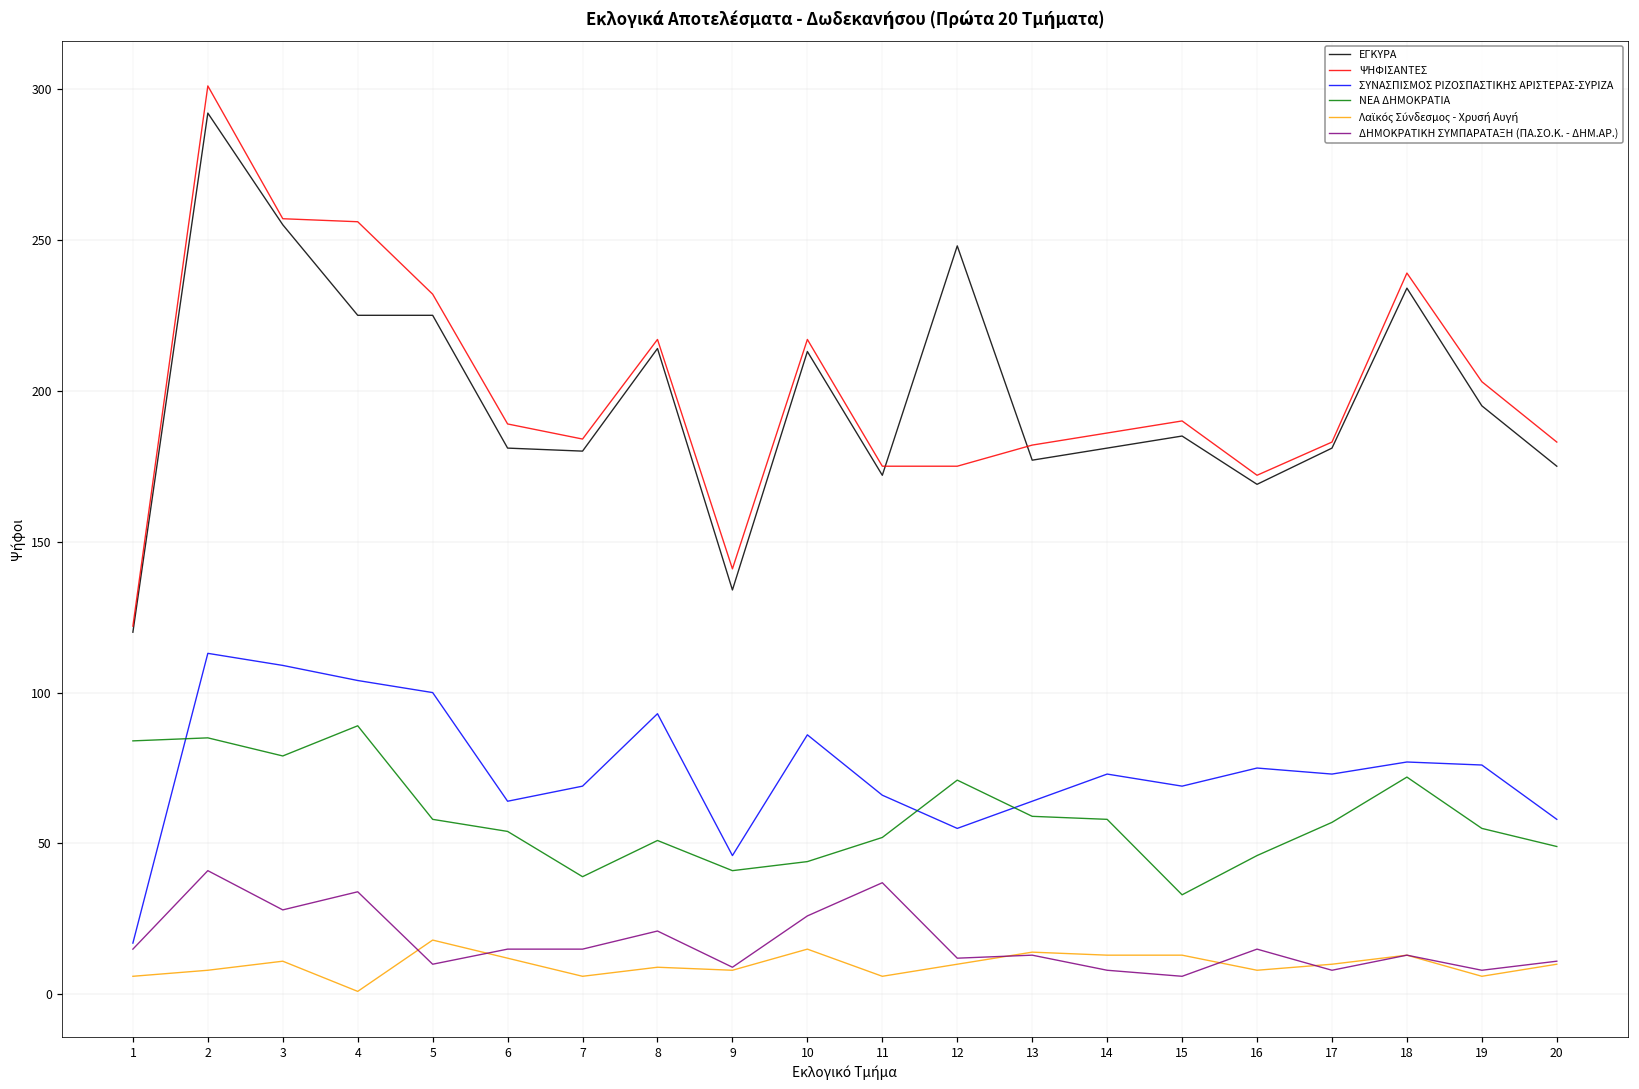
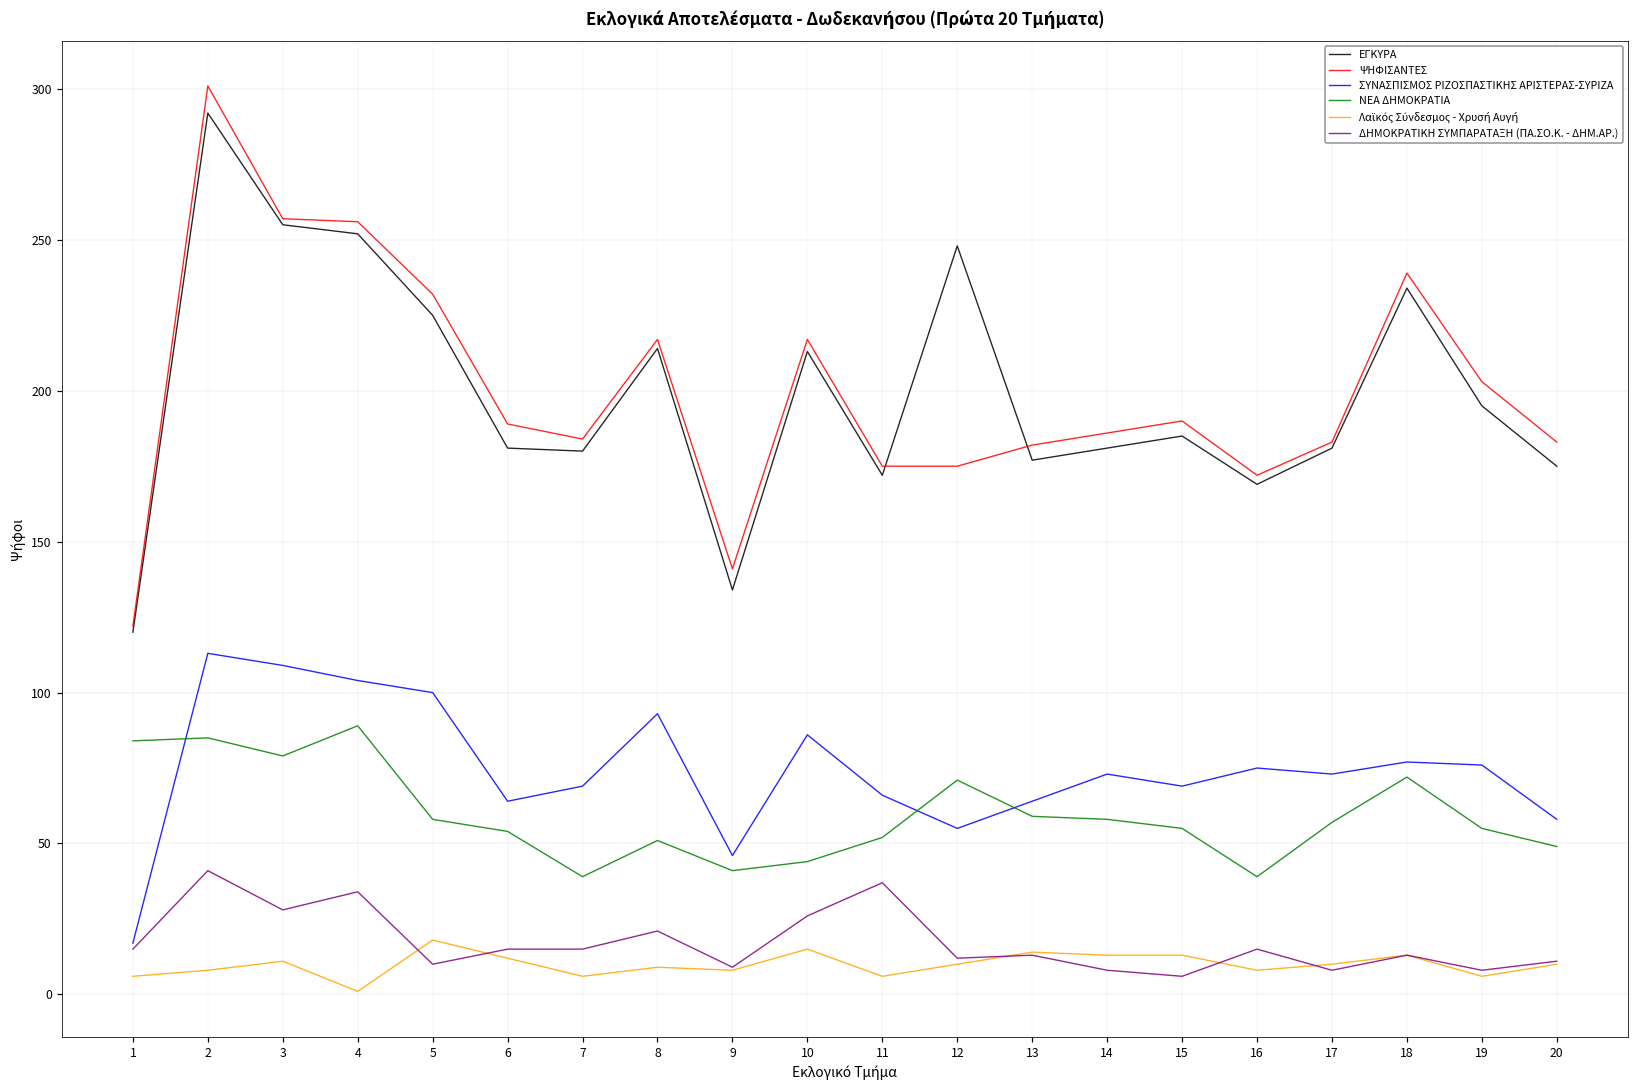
  {
    "ΕΓΚΥΡΑ": {
      "1": 120,
      "2": 292,
      "3": 255,
-     "4": 225,
+     "4": 252,
      "5": 225,
      "6": 181,
      "7": 180,
      "8": 214,
      "9": 134,
      "10": 213,
      "11": 172,
      "12": 248,
      "13": 177,
      "14": 181,
      "15": 185,
      "16": 169,
      "17": 181,
      "18": 234,
      "19": 195,
      "20": 175
    },
    "ΨΗΦΙΣΑΝΤΕΣ": {
      "1": 122,
      "2": 301,
      "3": 257,
      "4": 256,
      "5": 232,
      "6": 189,
      "7": 184,
      "8": 217,
      "9": 141,
      "10": 217,
      "11": 175,
      "12": 175,
      "13": 182,
      "14": 186,
      "15": 190,
      "16": 172,
      "17": 183,
      "18": 239,
      "19": 203,
      "20": 183
    },
    "ΣΥΝΑΣΠΙΣΜΟΣ ΡΙΖΟΣΠΑΣΤΙΚΗΣ ΑΡΙΣΤΕΡΑΣ-ΣΥΡΙΖΑ": {
      "1": 17,
      "2": 113,
      "3": 109,
      "4": 104,
      "5": 100,
      "6": 64,
      "7": 69,
      "8": 93,
      "9": 46,
      "10": 86,
      "11": 66,
      "12": 55,
      "13": 64,
      "14": 73,
      "15": 69,
      "16": 75,
      "17": 73,
      "18": 77,
      "19": 76,
      "20": 58
    },
    "ΝΕΑ ΔΗΜΟΚΡΑΤΙΑ": {
      "1": 84,
      "2": 85,
      "3": 79,
      "4": 89,
      "5": 58,
      "6": 54,
      "7": 39,
      "8": 51,
      "9": 41,
      "10": 44,
      "11": 52,
      "12": 71,
      "13": 59,
      "14": 58,
-     "15": 33,
-     "16": 46,
+     "15": 55,
+     "16": 39,
      "17": 57,
      "18": 72,
      "19": 55,
      "20": 49
    },
    "Λαϊκός Σύνδεσμος - Χρυσή Αυγή": {
      "1": 6,
      "2": 8,
      "3": 11,
      "4": 1,
      "5": 18,
      "6": 12,
      "7": 6,
      "8": 9,
      "9": 8,
      "10": 15,
      "11": 6,
      "12": 10,
      "13": 14,
      "14": 13,
      "15": 13,
      "16": 8,
      "17": 10,
      "19": 6,
      "20": 10
    },
    "ΔΗΜΟΚΡΑΤΙΚΗ ΣΥΜΠΑΡΑΤΑΞΗ (ΠΑ.ΣΟ.Κ. - ΔΗΜ.ΑΡ.)": {
      "1": 15,
      "2": 41,
      "3": 28,
      "4": 34,
      "5": 10,
      "6": 15,
      "7": 15,
      "8": 21,
      "9": 9,
      "10": 26,
      "11": 37,
      "12": 12,
      "13": 13,
      "14": 8,
      "15": 6,
      "16": 15,
      "17": 8,
      "19": 8,
      "20": 11
    }
  }
